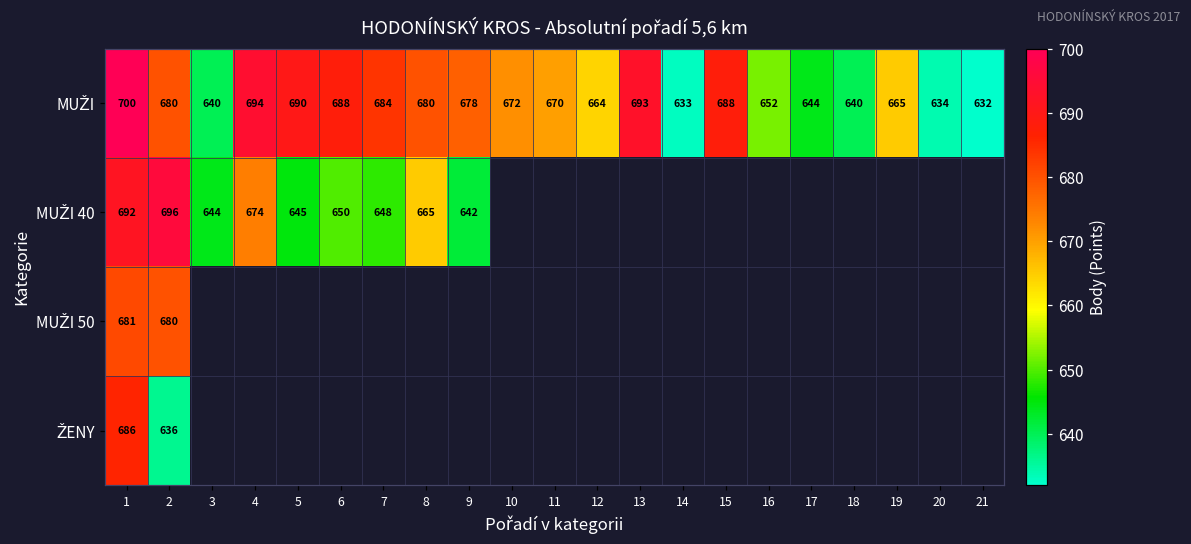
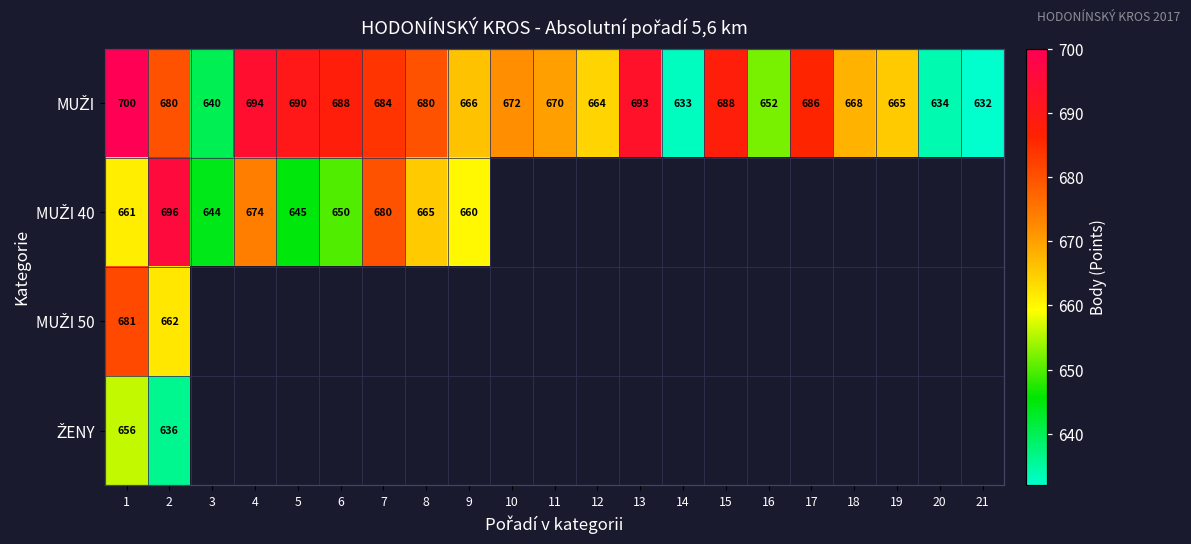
  {
    "MUŽI": {
      "1": 700,
      "2": 680,
      "3": 640,
      "4": 694,
      "5": 690,
      "6": 688,
      "7": 684,
      "8": 680,
-     "9": 678,
+     "9": 666,
      "10": 672,
      "11": 670,
      "12": 664,
      "13": 693,
      "14": 633,
      "15": 688,
      "16": 652,
-     "17": 644,
-     "18": 640,
+     "17": 686,
+     "18": 668,
      "19": 665,
      "20": 634,
      "21": 632
    },
    "MUŽI 40": {
-     "1": 692,
+     "1": 661,
      "2": 696,
      "3": 644,
      "4": 674,
      "5": 645,
      "6": 650,
-     "7": 648,
+     "7": 680,
      "8": 665,
-     "9": 642
+     "9": 660
    },
    "MUŽI 50": {
      "1": 681,
-     "2": 680
+     "2": 662
    },
    "ŽENY": {
-     "1": 686,
+     "1": 656,
      "2": 636
    }
  }
